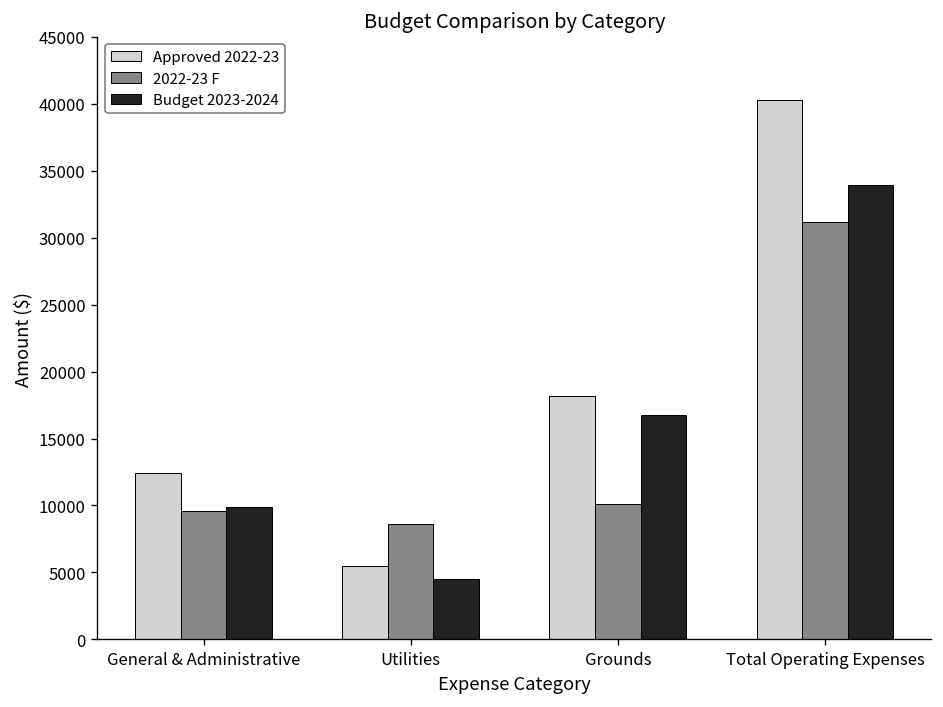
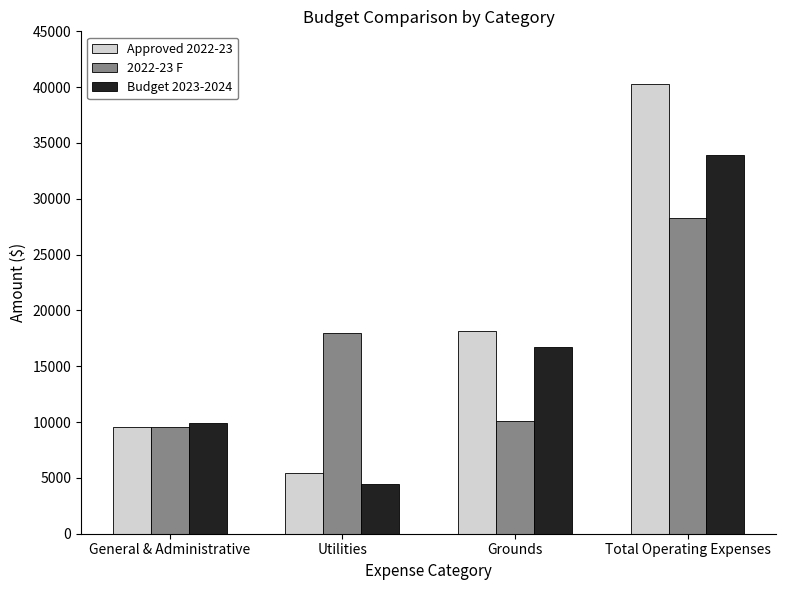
  {
    "Approved 2022-23": {
-     "General & Administrative": 12400,
+     "General & Administrative": 9600,
      "Utilities": 5500,
      "Grounds": 18200,
      "Total Operating Expenses": 40300
    },
    "2022-23 F": {
      "General & Administrative": 9600,
-     "Utilities": 8600,
+     "Utilities": 18000,
      "Grounds": 10100,
-     "Total Operating Expenses": 31100
+     "Total Operating Expenses": 28300
    },
    "Budget 2023-2024": {
      "General & Administrative": 9900,
      "Utilities": 4500,
      "Grounds": 16700,
      "Total Operating Expenses": 34000
    }
  }
